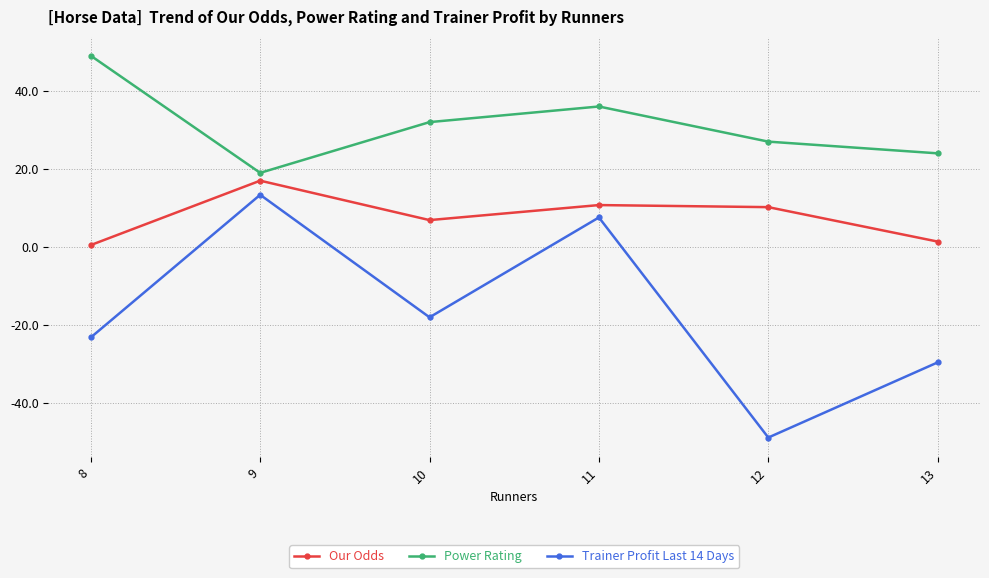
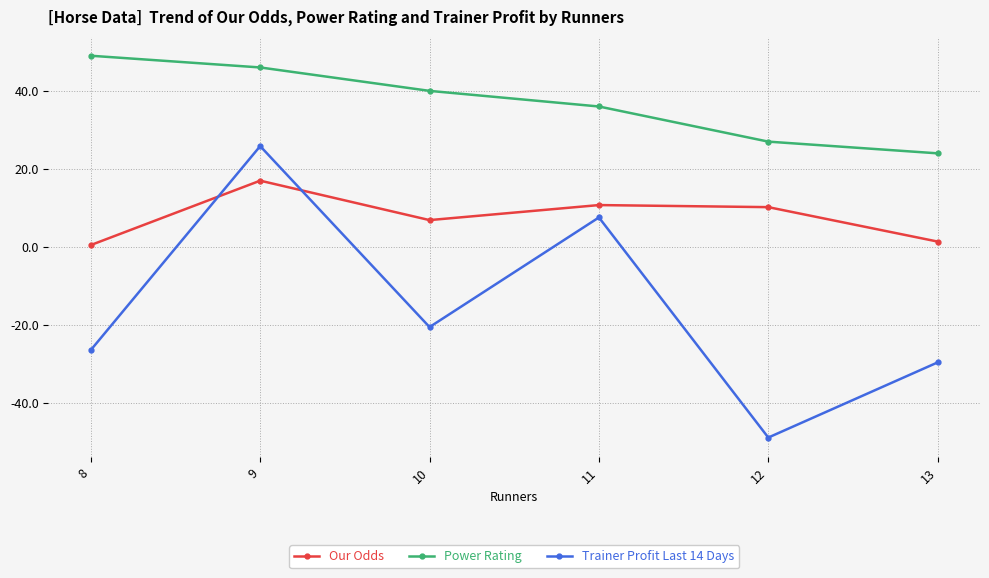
  {
    "Our Odds": {
      "8": 1,
      "9": 17,
      "10": 7,
      "11": 11,
      "12": 10,
      "13": 1
    },
    "Power Rating": {
      "8": 49,
-     "9": 19,
-     "10": 32,
+     "9": 46,
+     "10": 40,
      "11": 36,
      "12": 27,
      "13": 24
    },
    "Trainer Profit Last 14 Days": {
-     "8": -23,
-     "9": 13,
-     "10": -18,
+     "8": -26,
+     "9": 26,
+     "10": -21,
      "11": 8,
      "12": -49,
      "13": -30
    }
  }
